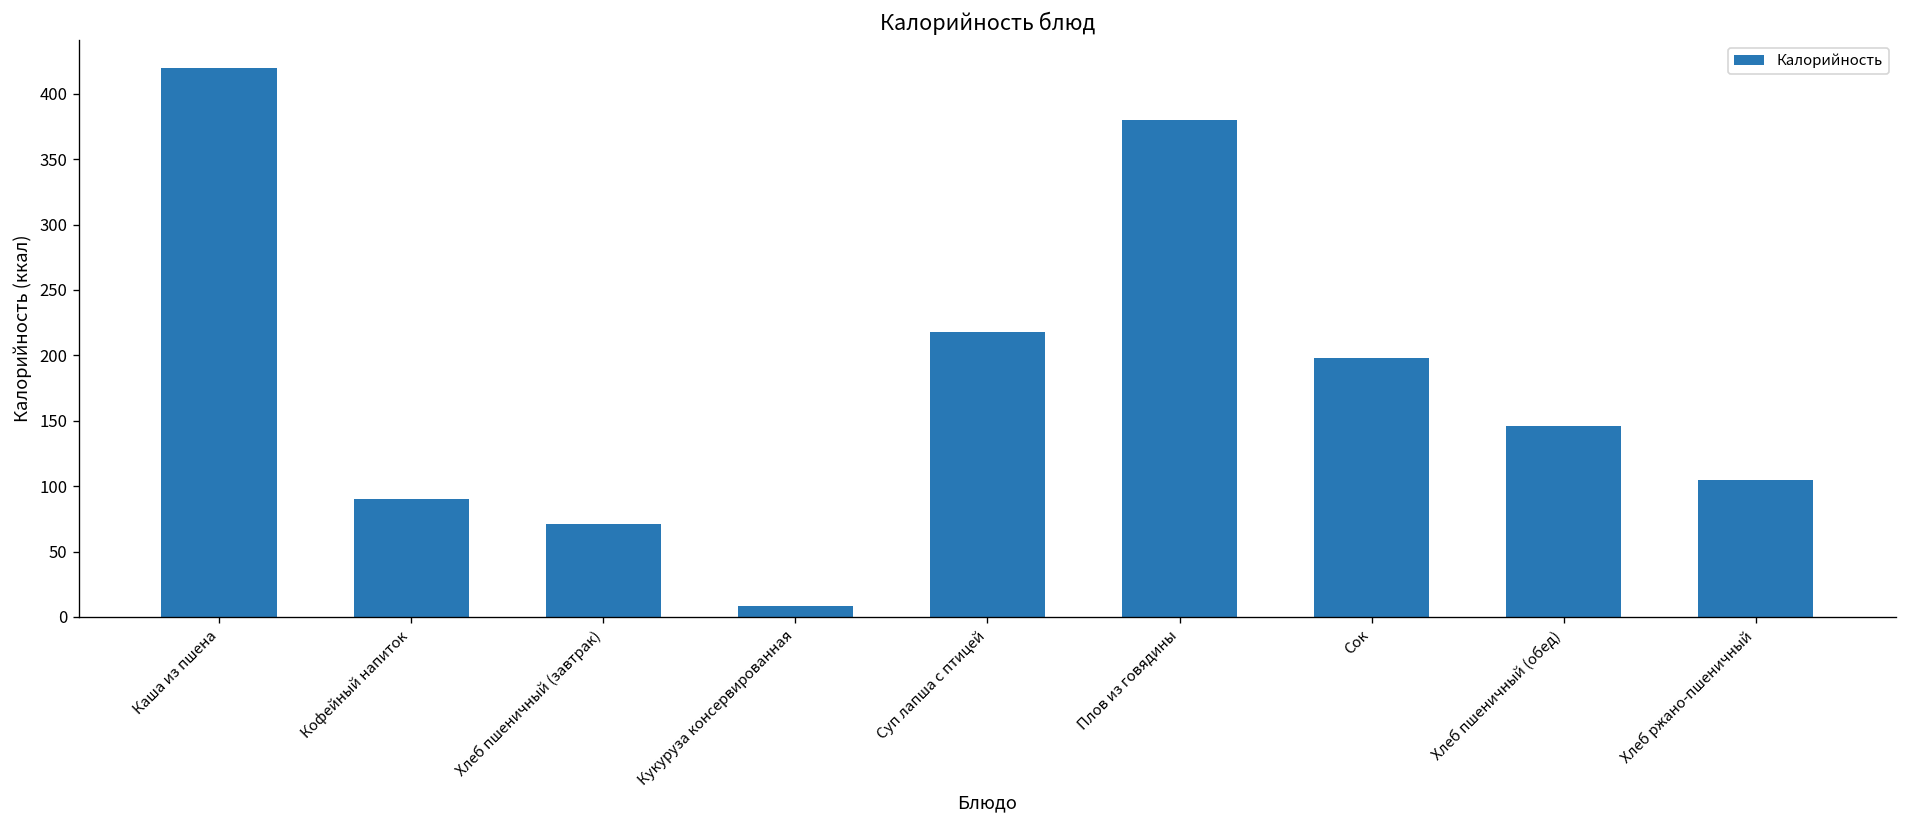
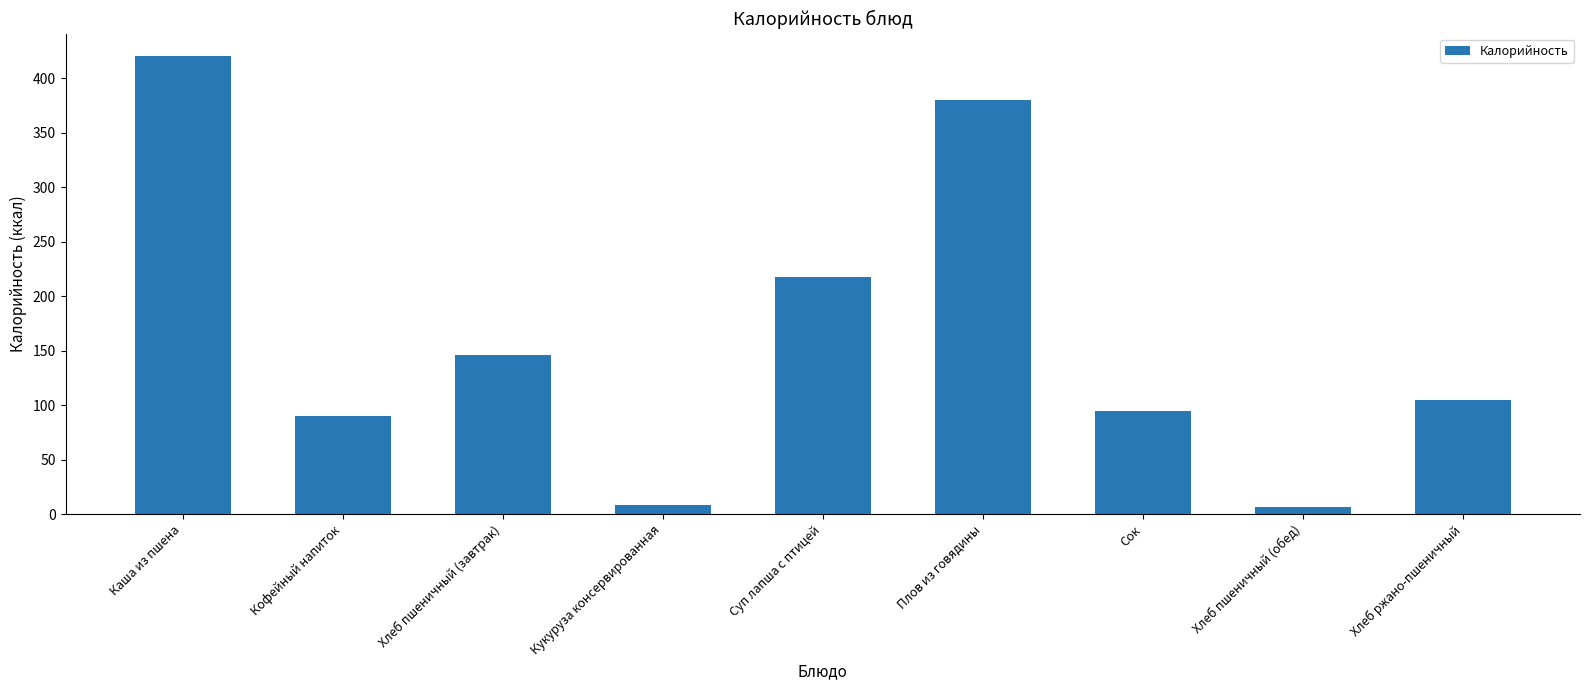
  {
    "Каша из пшена": 420,
    "Кофейный напиток": 90,
-   "Хлеб пшеничный (завтрак)": 71,
+   "Хлеб пшеничный (завтрак)": 146,
    "Кукуруза консервированная": 9,
    "Суп лапша с птицей": 218,
    "Плов из говядины": 380,
-   "Сок": 198,
-   "Хлеб пшеничный (обед)": 146,
+   "Сок": 95,
+   "Хлеб пшеничный (обед)": 7,
    "Хлеб ржано-пшеничный": 105
  }
